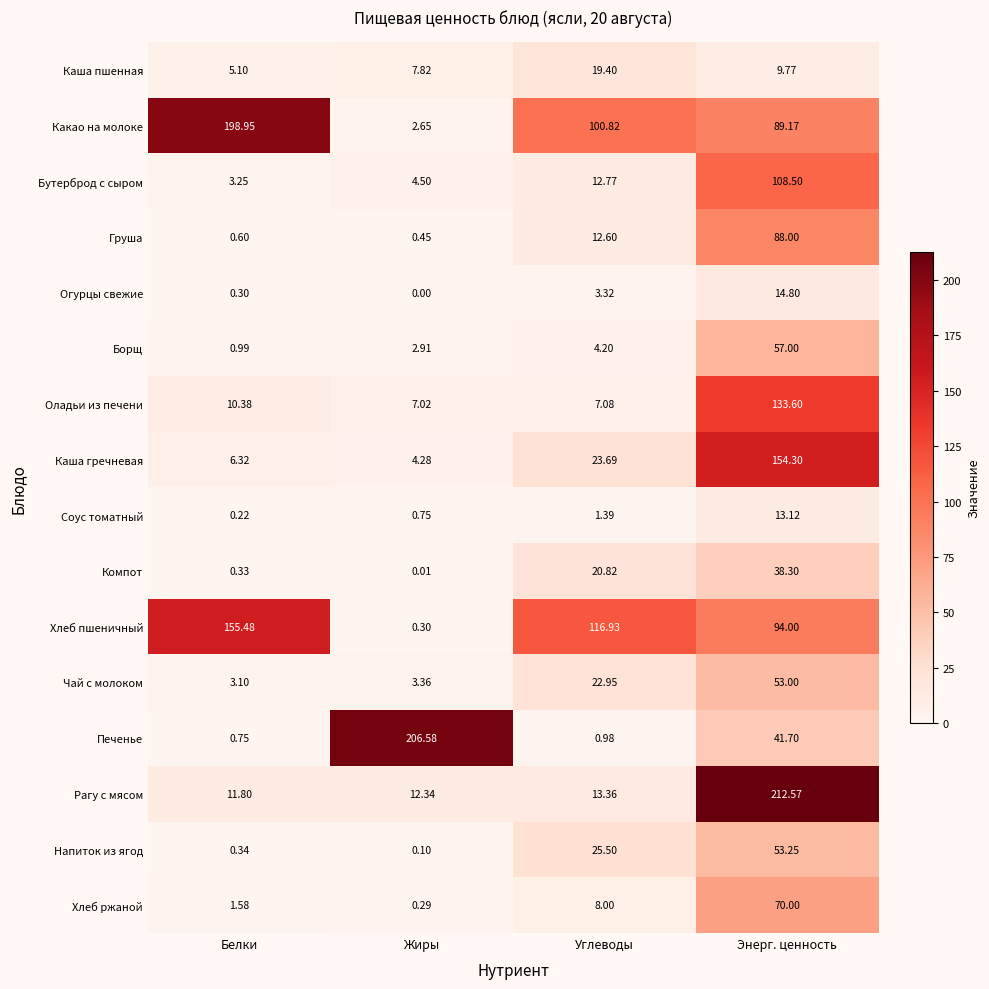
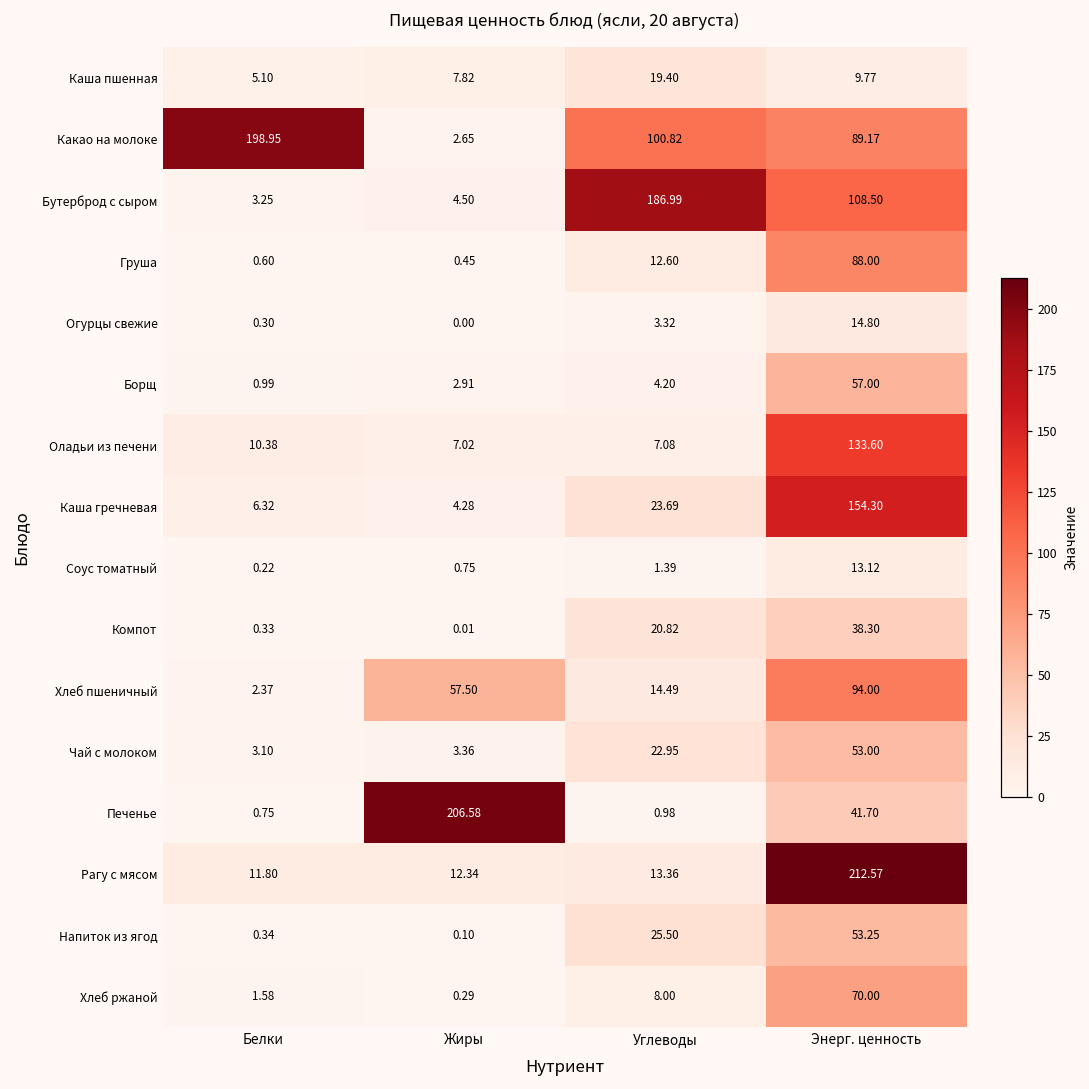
  {
    "Каша пшенная": {
      "Белки": 5.10,
      "Жиры": 7.82,
      "Углеводы": 19.40,
      "Энерг. ценность": 9.77
    },
    "Какао на молоке": {
      "Белки": 198.95,
      "Жиры": 2.65,
      "Углеводы": 100.82,
      "Энерг. ценность": 89.17
    },
    "Бутерброд с сыром": {
      "Белки": 3.25,
      "Жиры": 4.50,
-     "Углеводы": 12.77,
+     "Углеводы": 186.99,
      "Энерг. ценность": 108.50
    },
    "Груша": {
      "Белки": 0.60,
      "Жиры": 0.45,
      "Углеводы": 12.60,
      "Энерг. ценность": 88.00
    },
    "Огурцы свежие": {
      "Белки": 0.30,
      "Жиры": 0.00,
      "Углеводы": 3.32,
      "Энерг. ценность": 14.80
    },
    "Борщ": {
      "Белки": 0.99,
      "Жиры": 2.91,
      "Углеводы": 4.20,
      "Энерг. ценность": 57.00
    },
    "Оладьи из печени": {
      "Белки": 10.38,
      "Жиры": 7.02,
      "Углеводы": 7.08,
      "Энерг. ценность": 133.60
    },
    "Каша гречневая": {
      "Белки": 6.32,
      "Жиры": 4.28,
      "Углеводы": 23.69,
      "Энерг. ценность": 154.30
    },
    "Соус томатный": {
      "Белки": 0.22,
      "Жиры": 0.75,
      "Углеводы": 1.39,
      "Энерг. ценность": 13.12
    },
    "Компот": {
      "Белки": 0.33,
      "Жиры": 0.01,
      "Углеводы": 20.82,
      "Энерг. ценность": 38.30
    },
    "Хлеб пшеничный": {
-     "Белки": 155.48,
-     "Жиры": 0.30,
-     "Углеводы": 116.93,
+     "Белки": 2.37,
+     "Жиры": 57.50,
+     "Углеводы": 14.49,
      "Энерг. ценность": 94.00
    },
    "Чай с молоком": {
      "Белки": 3.10,
      "Жиры": 3.36,
      "Углеводы": 22.95,
      "Энерг. ценность": 53.00
    },
    "Печенье": {
      "Белки": 0.75,
      "Жиры": 206.58,
      "Углеводы": 0.98,
      "Энерг. ценность": 41.70
    },
    "Рагу с мясом": {
      "Белки": 11.80,
      "Жиры": 12.34,
      "Углеводы": 13.36,
      "Энерг. ценность": 212.57
    },
    "Напиток из ягод": {
      "Белки": 0.34,
      "Жиры": 0.10,
      "Углеводы": 25.50,
      "Энерг. ценность": 53.25
    },
    "Хлеб ржаной": {
      "Белки": 1.58,
      "Жиры": 0.29,
      "Углеводы": 8.00,
      "Энерг. ценность": 70.00
    }
  }
